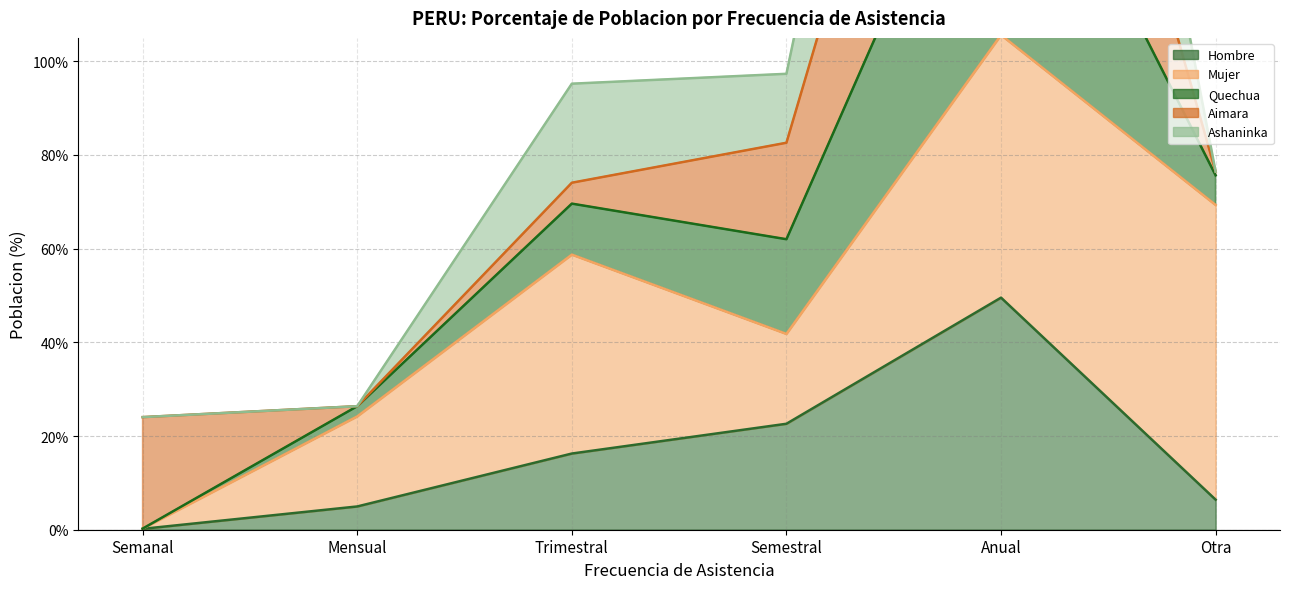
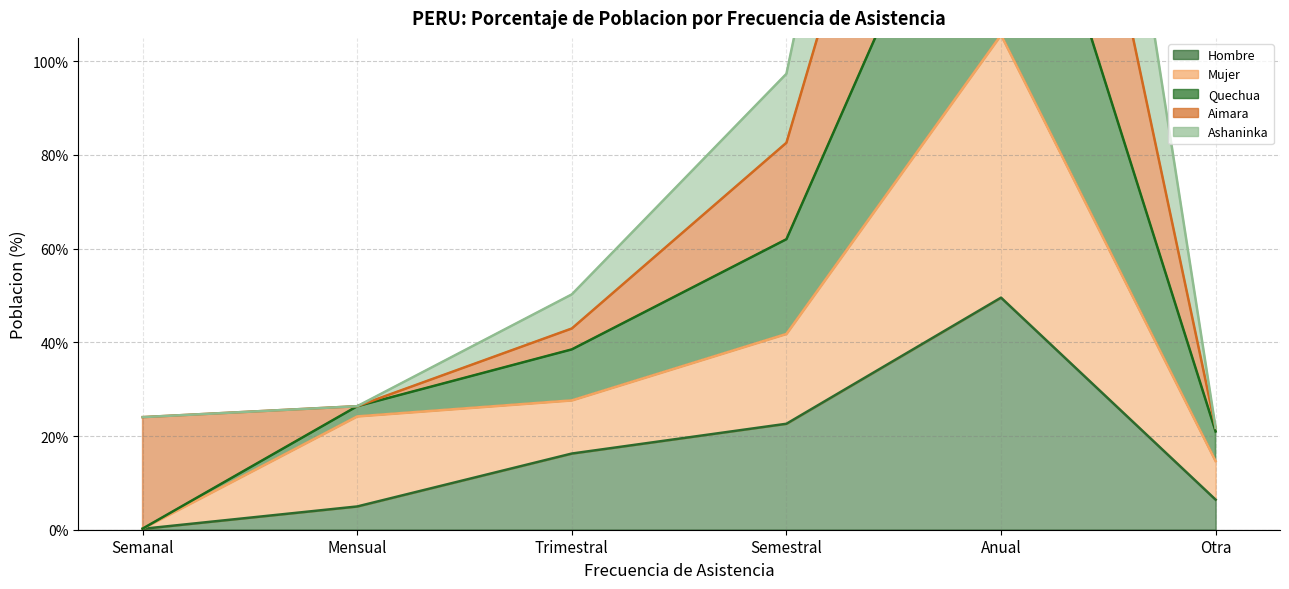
  {
    "Mujer": {
      "Mensual": "19%",
-     "Trimestral": "42%",
+     "Trimestral": "11%",
      "Semestral": "19%",
-     "Otra": "63%"
+     "Otra": "8%"
    },
    "Aimara": {
      "Trimestral": "4%",
      "Semestral": "21%"
    },
    "Ashaninka": {
-     "Trimestral": "21%",
+     "Trimestral": "7%",
      "Semestral": "15%"
    }
  }
